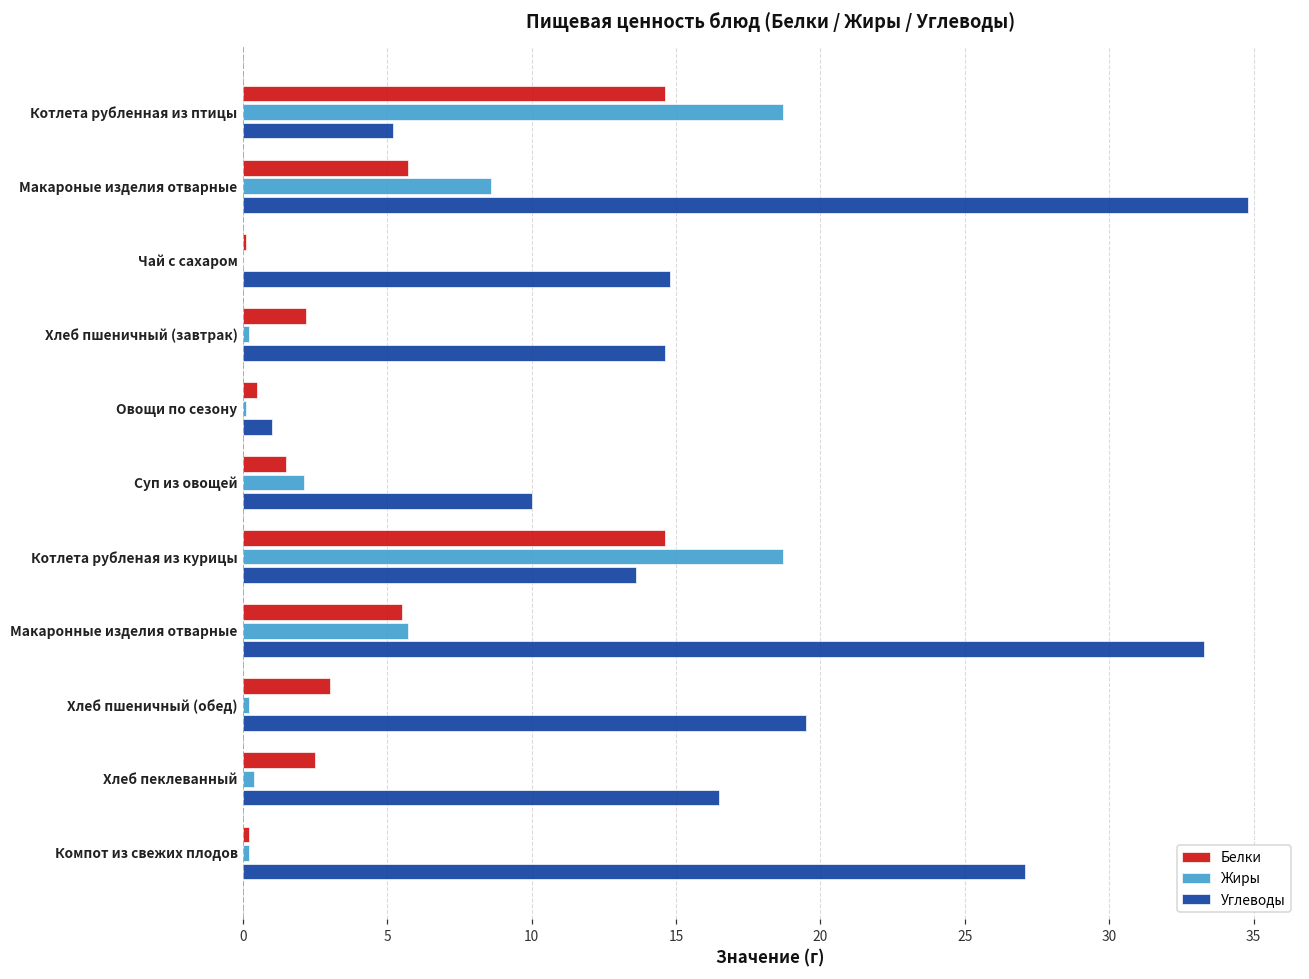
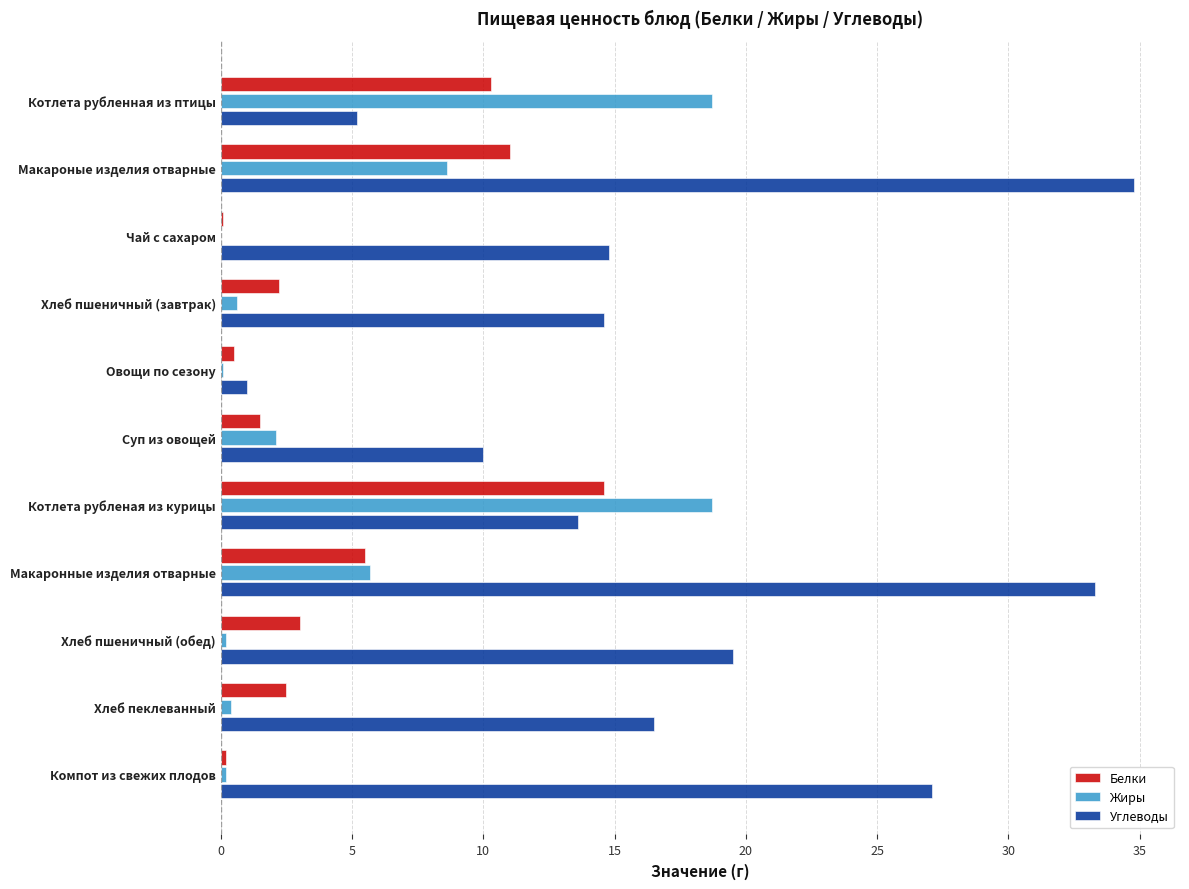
  {
    "Белки": {
-     "Котлета рубленная из птицы": 14.6,
-     "Макароные изделия отварные": 5.7,
+     "Котлета рубленная из птицы": 10.3,
+     "Макароные изделия отварные": 11.0,
      "Чай с сахаром": 0.1,
      "Хлеб пшеничный (завтрак)": 2.2,
      "Овощи по сезону": 0.5,
      "Суп из овощей": 1.5,
      "Котлета рубленая из курицы": 14.6,
      "Макаронные изделия отварные": 5.5,
      "Хлеб пшеничный (обед)": 3.0,
      "Хлеб пеклеванный": 2.5,
      "Компот из свежих плодов": 0.2
    },
    "Жиры": {
      "Котлета рубленная из птицы": 18.7,
      "Макароные изделия отварные": 8.6,
      "Чай с сахаром": 0.0,
-     "Хлеб пшеничный (завтрак)": 0.2,
+     "Хлеб пшеничный (завтрак)": 0.6,
      "Овощи по сезону": 0.1,
      "Суп из овощей": 2.1,
      "Котлета рубленая из курицы": 18.7,
      "Макаронные изделия отварные": 5.7,
      "Хлеб пшеничный (обед)": 0.2,
      "Хлеб пеклеванный": 0.4,
      "Компот из свежих плодов": 0.2
    },
    "Углеводы": {
      "Котлета рубленная из птицы": 5.2,
      "Макароные изделия отварные": 34.8,
      "Чай с сахаром": 14.8,
      "Хлеб пшеничный (завтрак)": 14.6,
      "Овощи по сезону": 1.0,
      "Суп из овощей": 10.0,
      "Котлета рубленая из курицы": 13.6,
      "Макаронные изделия отварные": 33.3,
      "Хлеб пшеничный (обед)": 19.5,
      "Хлеб пеклеванный": 16.5,
      "Компот из свежих плодов": 27.1
    }
  }
